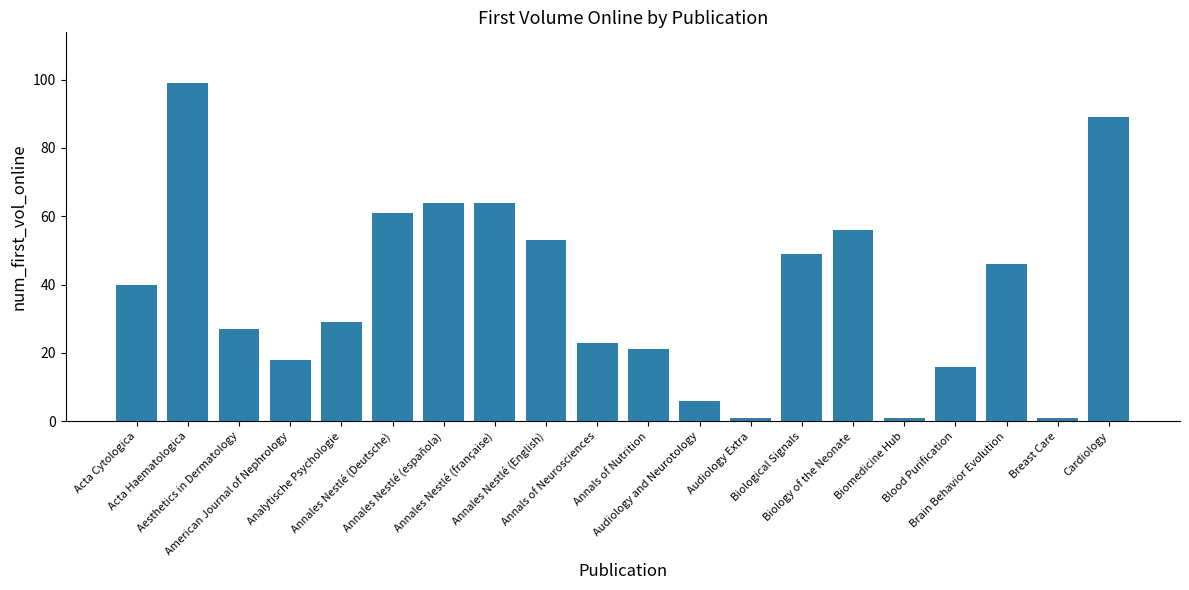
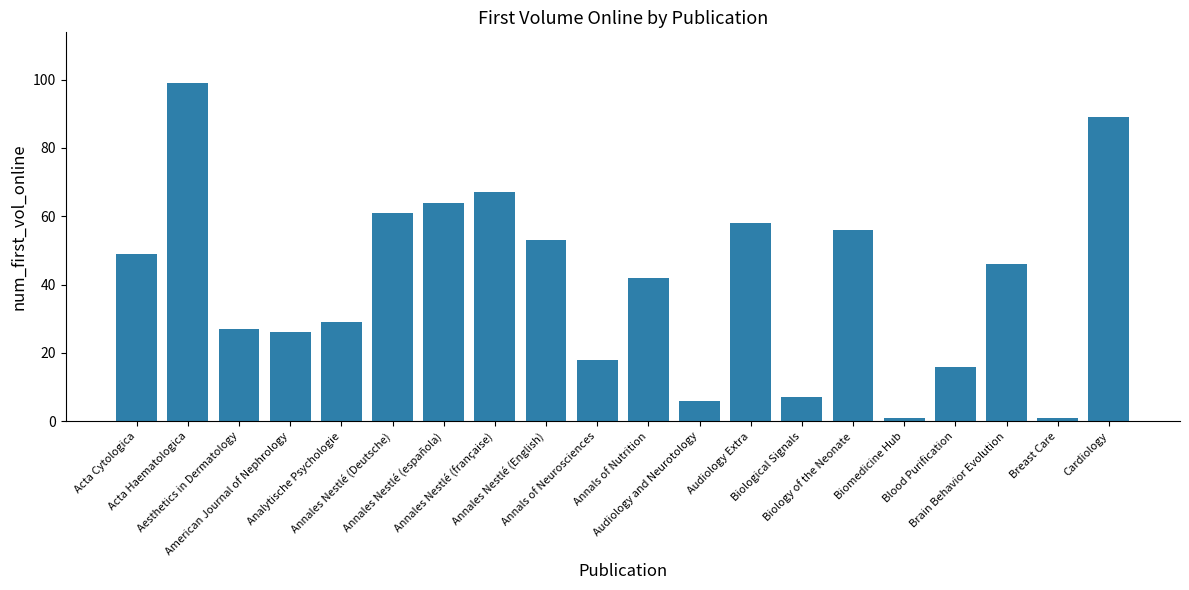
  {
-   "Acta Cytologica": 40,
+   "Acta Cytologica": 49,
    "Acta Haematologica": 99,
    "Aesthetics in Dermatology": 27,
-   "American Journal of Nephrology": 18,
+   "American Journal of Nephrology": 26,
    "Analytische Psychologie": 29,
    "Annales Nestlé (Deutsche)": 61,
    "Annales Nestlé (española)": 64,
-   "Annales Nestlé (française)": 64,
+   "Annales Nestlé (française)": 67,
    "Annales Nestlé (English)": 53,
-   "Annals of Neurosciences": 23,
-   "Annals of Nutrition": 21,
+   "Annals of Neurosciences": 18,
+   "Annals of Nutrition": 42,
    "Audiology and Neurotology": 6,
-   "Audiology Extra": 1,
-   "Biological Signals": 49,
+   "Audiology Extra": 58,
+   "Biological Signals": 7,
    "Biology of the Neonate": 56,
    "Biomedicine Hub": 1,
    "Blood Purification": 16,
    "Brain Behavior Evolution": 46,
    "Breast Care": 1,
    "Cardiology": 89
  }
